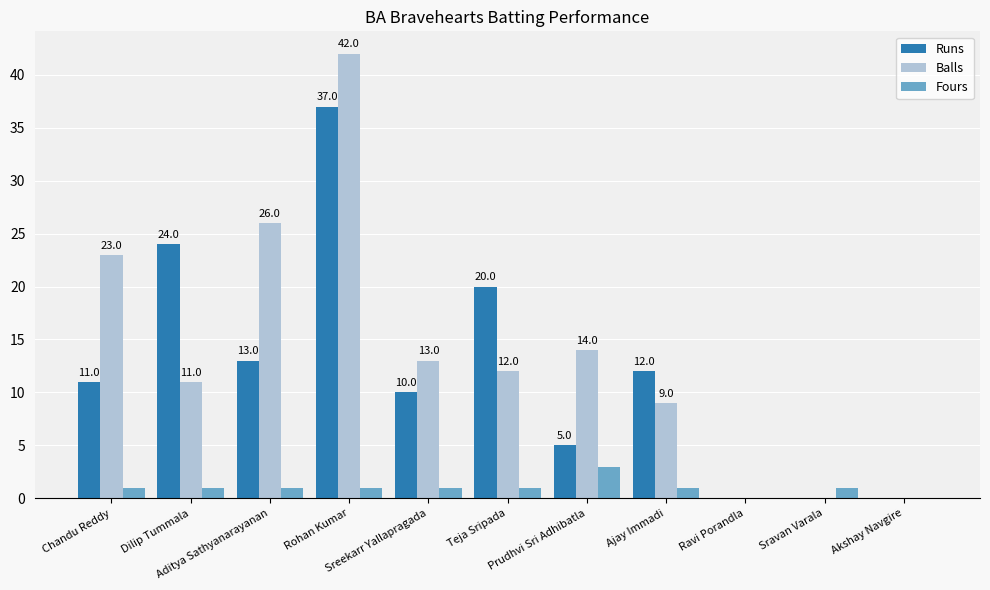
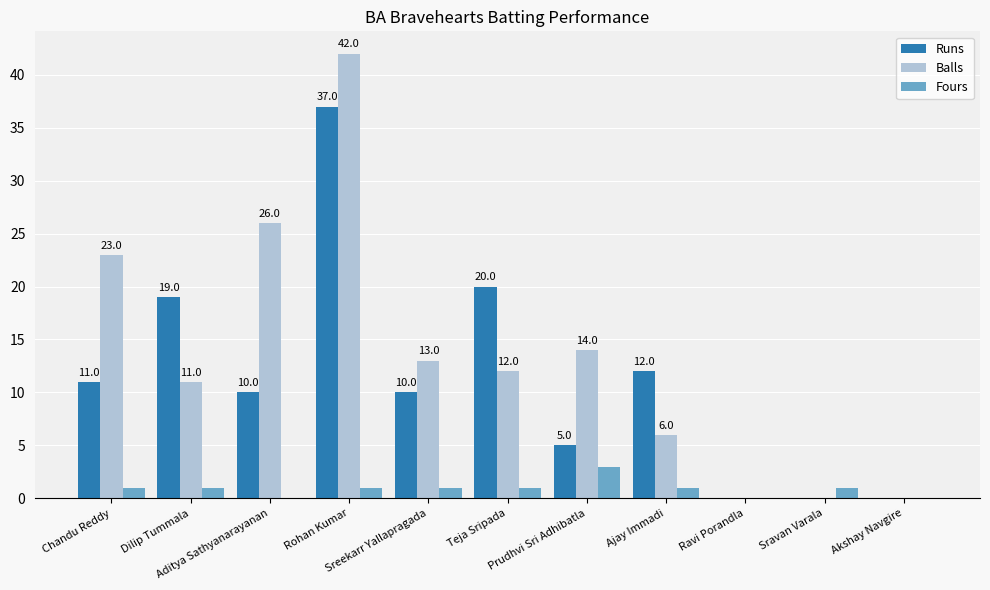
  {
    "Runs": {
      "Chandu Reddy": 11.0,
-     "Dilip Tummala": 24.0,
-     "Aditya Sathyanarayanan": 13.0,
+     "Dilip Tummala": 19.0,
+     "Aditya Sathyanarayanan": 10.0,
      "Rohan Kumar": 37.0,
      "Sreekarr Yallapragada": 10.0,
      "Teja Sripada": 20.0,
      "Prudhvi Sri Adhibatla": 5.0,
      "Ajay Immadi": 12.0
    },
    "Balls": {
      "Chandu Reddy": 23.0,
      "Dilip Tummala": 11.0,
      "Aditya Sathyanarayanan": 26.0,
      "Rohan Kumar": 42.0,
      "Sreekarr Yallapragada": 13.0,
      "Teja Sripada": 12.0,
      "Prudhvi Sri Adhibatla": 14.0,
-     "Ajay Immadi": 9.0
+     "Ajay Immadi": 6.0
    },
    "Fours": {
      "Chandu Reddy": 1,
      "Dilip Tummala": 1,
-     "Aditya Sathyanarayanan": 1,
+     "Aditya Sathyanarayanan": 0,
      "Rohan Kumar": 1,
      "Sreekarr Yallapragada": 1,
      "Teja Sripada": 1,
      "Prudhvi Sri Adhibatla": 3,
      "Ajay Immadi": 1,
      "Ravi Porandla": 0,
      "Sravan Varala": 1,
      "Akshay Navgire": 0
    }
  }
